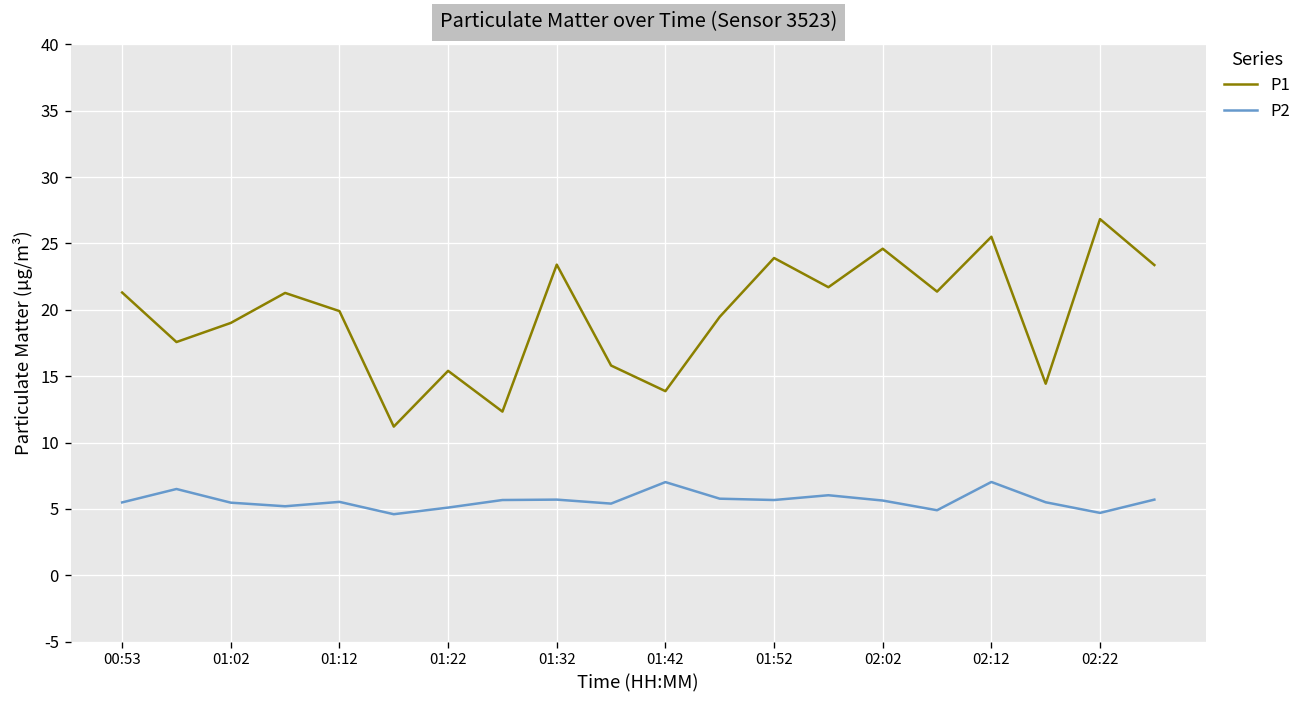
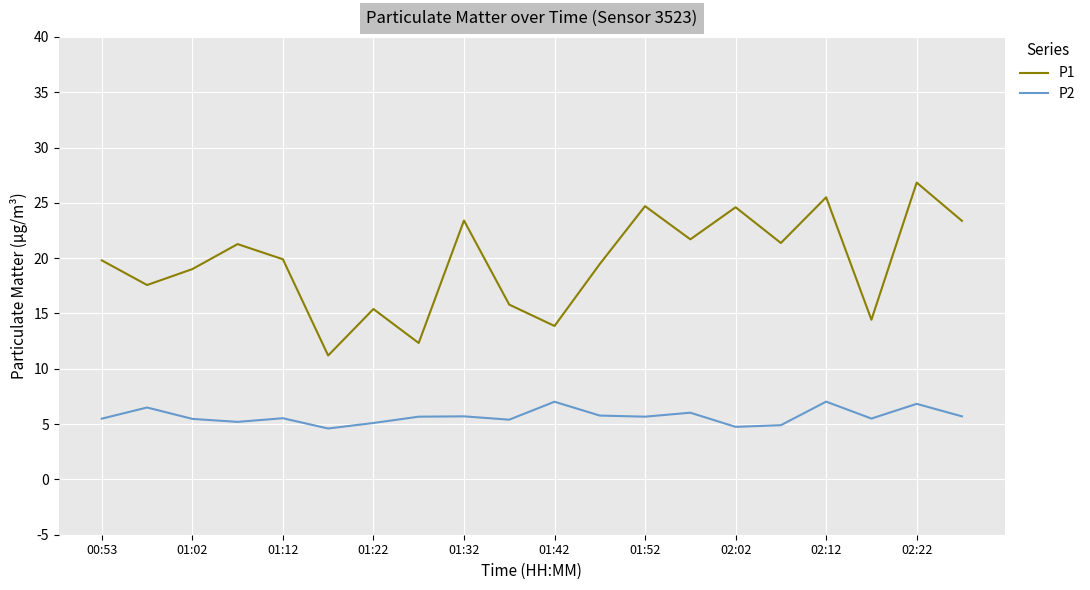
  {
    "P1": {
-     "00:53": 21.3,
+     "00:53": 19.8,
      "01:02": 19.0,
      "01:12": 19.9,
      "01:22": 15.4,
      "01:32": 23.4,
      "01:42": 13.9,
-     "01:52": 23.9,
+     "01:52": 24.7,
      "02:02": 24.6,
      "02:12": 25.5,
      "02:22": 26.8
    },
    "P2": {
      "00:53": 5.5,
      "01:02": 5.5,
      "01:12": 5.5,
      "01:22": 5.1,
      "01:32": 5.7,
      "01:42": 7.0,
      "01:52": 5.7,
-     "02:02": 5.6,
+     "02:02": 4.8,
      "02:12": 7.0,
-     "02:22": 4.7
+     "02:22": 6.8
    }
  }
